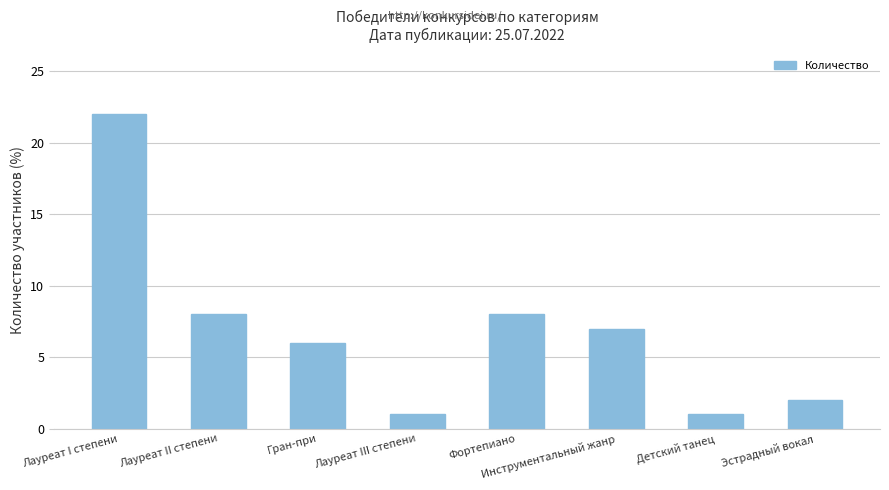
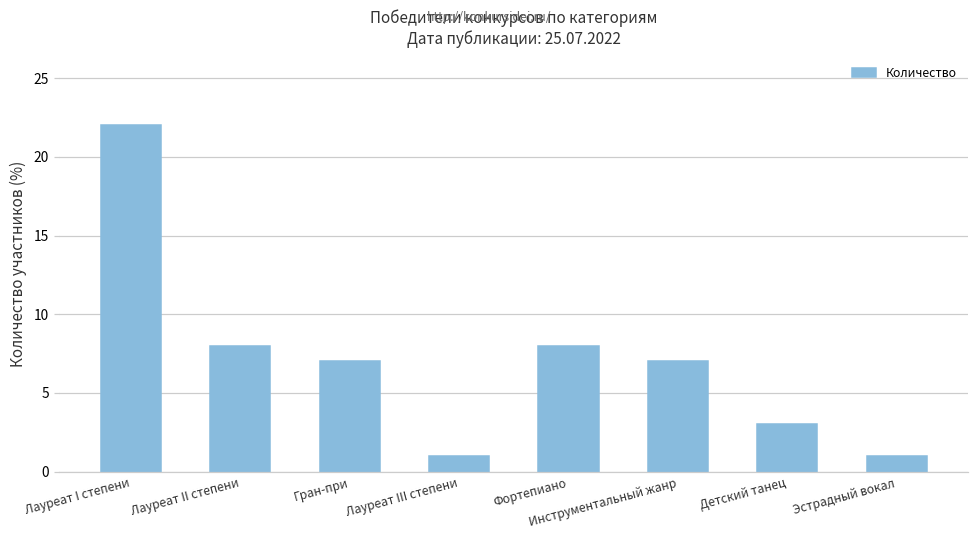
  {
    "Лауреат I степени": 22,
    "Лауреат II степени": 8,
-   "Гран-при": 6,
+   "Гран-при": 7,
    "Лауреат III степени": 1,
    "Фортепиано": 8,
    "Инструментальный жанр": 7,
-   "Детский танец": 1,
-   "Эстрадный вокал": 2
+   "Детский танец": 3,
+   "Эстрадный вокал": 1
  }
